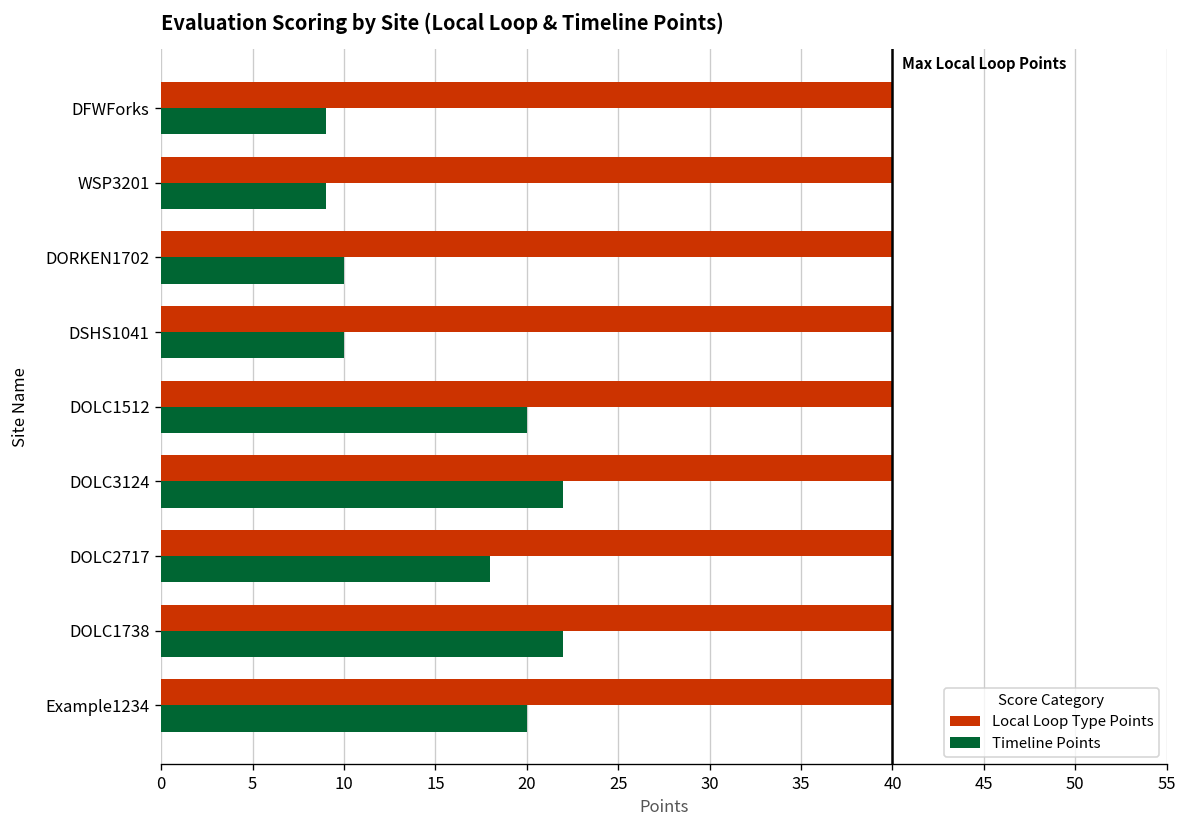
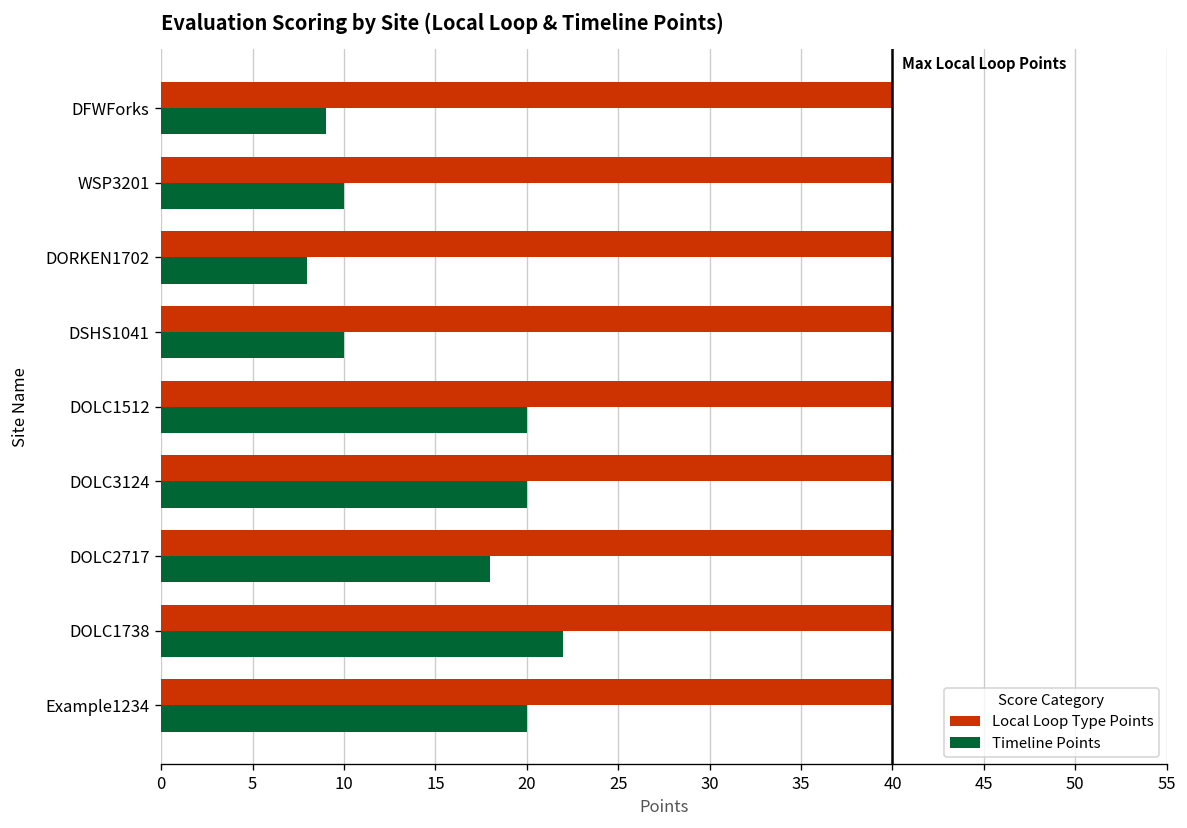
  {
    "Local Loop Type Points": {
      "DFWForks": 40,
      "WSP3201": 40,
      "DORKEN1702": 40,
      "DSHS1041": 40,
      "DOLC1512": 40,
      "DOLC3124": 40,
      "DOLC2717": 40,
      "DOLC1738": 40,
      "Example1234": 40
    },
    "Timeline Points": {
      "DFWForks": 9,
-     "WSP3201": 9,
-     "DORKEN1702": 10,
+     "WSP3201": 10,
+     "DORKEN1702": 8,
      "DSHS1041": 10,
      "DOLC1512": 20,
-     "DOLC3124": 22,
+     "DOLC3124": 20,
      "DOLC2717": 18,
      "DOLC1738": 22,
      "Example1234": 20
    }
  }
